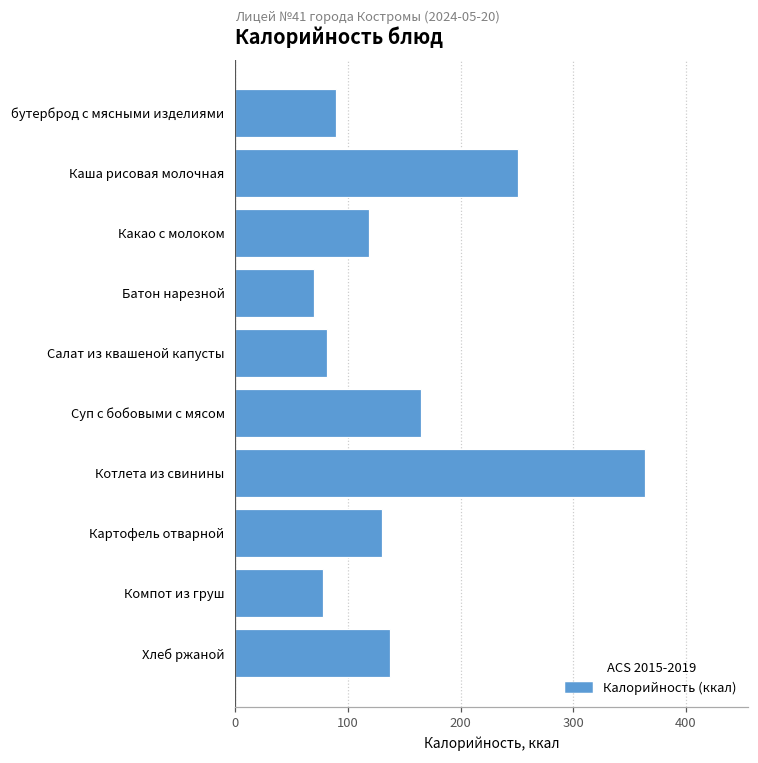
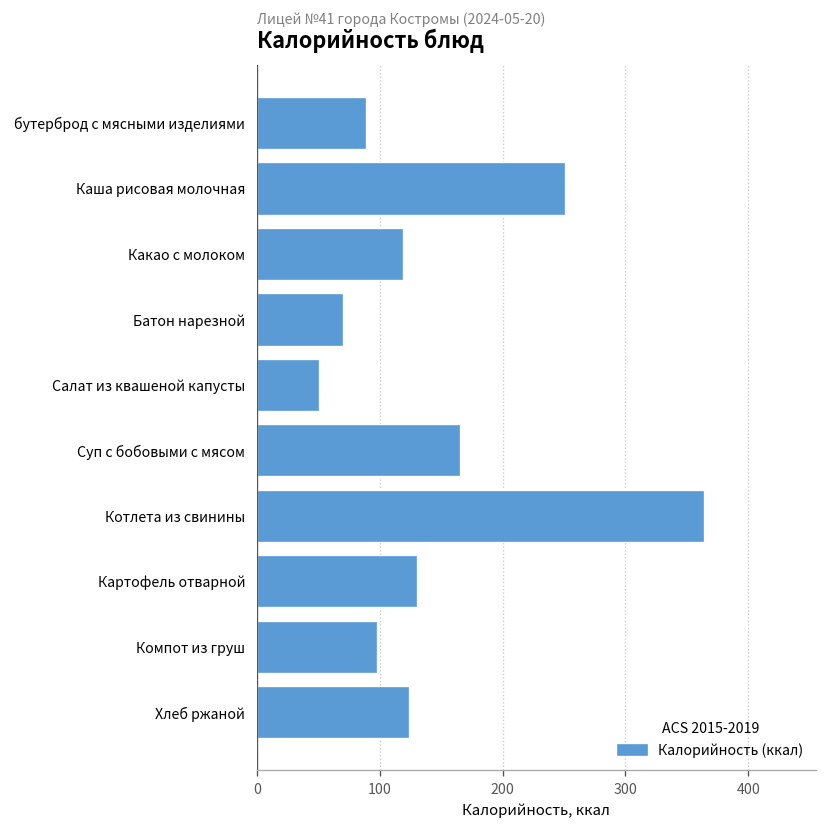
  {
    "бутерброд с мясными изделиями": 89,
    "Каша рисовая молочная": 251,
    "Какао с молоком": 119,
    "Батон нарезной": 70,
-   "Салат из квашеной капусты": 81,
+   "Салат из квашеной капусты": 51,
    "Суп с бобовыми с мясом": 165,
    "Котлета из свинины": 364,
    "Картофель отварной": 130,
-   "Компот из груш": 78,
-   "Хлеб ржаной": 137
+   "Компот из груш": 98,
+   "Хлеб ржаной": 124
  }
